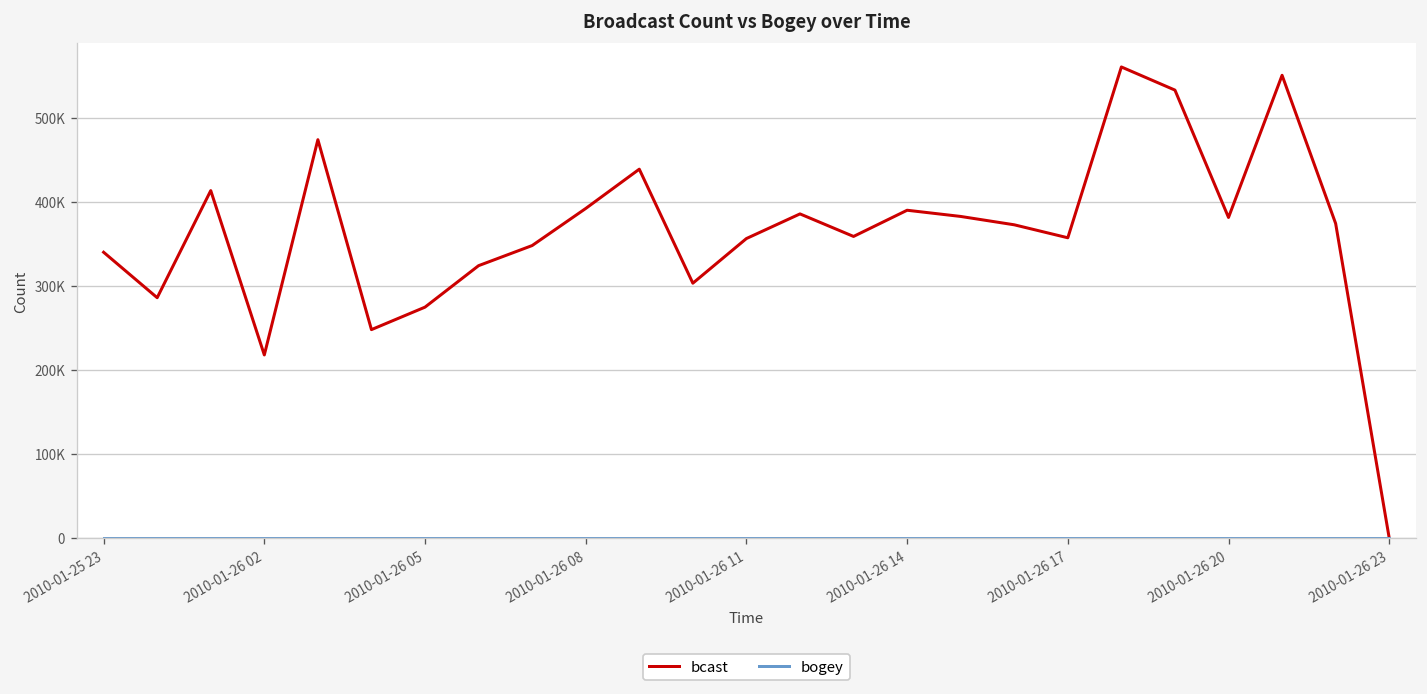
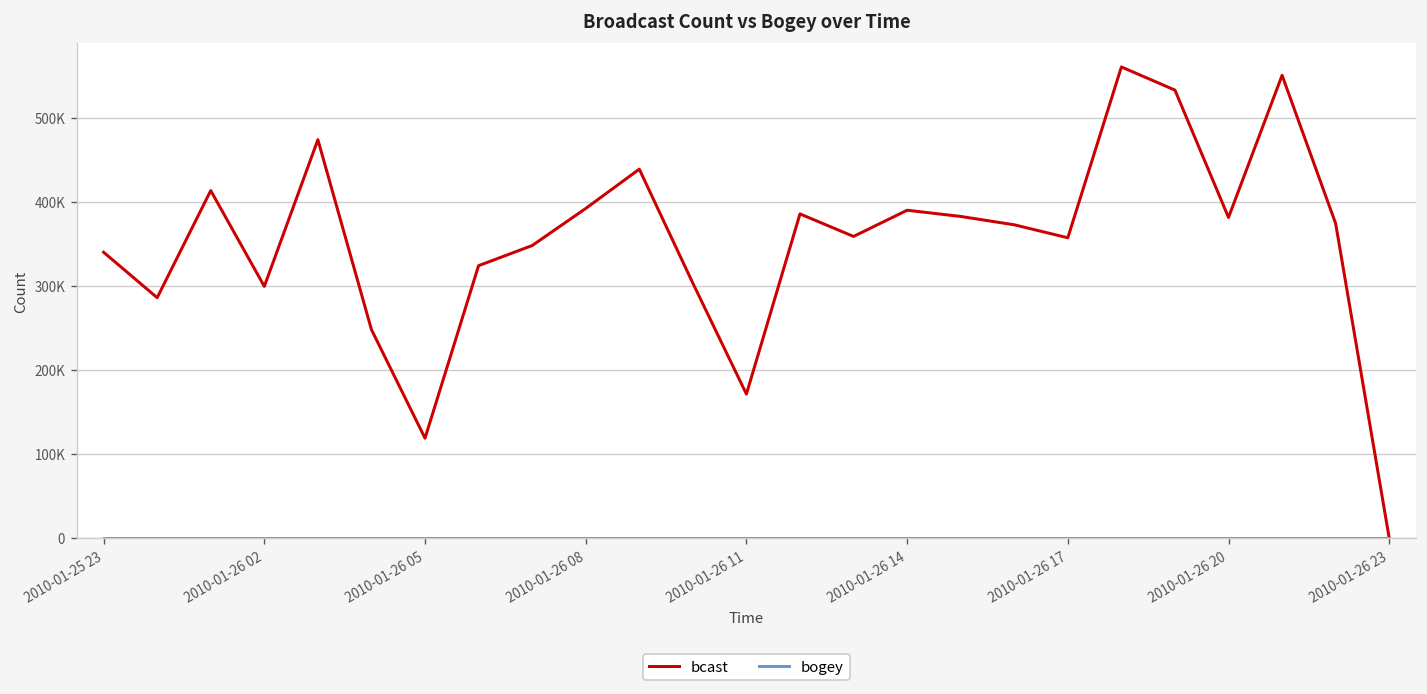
  {
    "bcast": {
      "2010-01-25 23": 340000,
-     "2010-01-26 02": 220000,
-     "2010-01-26 05": 270000,
+     "2010-01-26 02": 300000,
+     "2010-01-26 05": 120000,
      "2010-01-26 08": 390000,
-     "2010-01-26 11": 360000,
+     "2010-01-26 11": 170000,
      "2010-01-26 14": 390000,
      "2010-01-26 17": 360000,
      "2010-01-26 20": 380000
    },
    "bogey": {
      "2010-01-25 23": 0,
      "2010-01-26 02": 0,
      "2010-01-26 05": 0,
      "2010-01-26 08": 0,
      "2010-01-26 11": 0,
      "2010-01-26 14": 0,
      "2010-01-26 17": 0,
      "2010-01-26 20": 0
    }
  }
